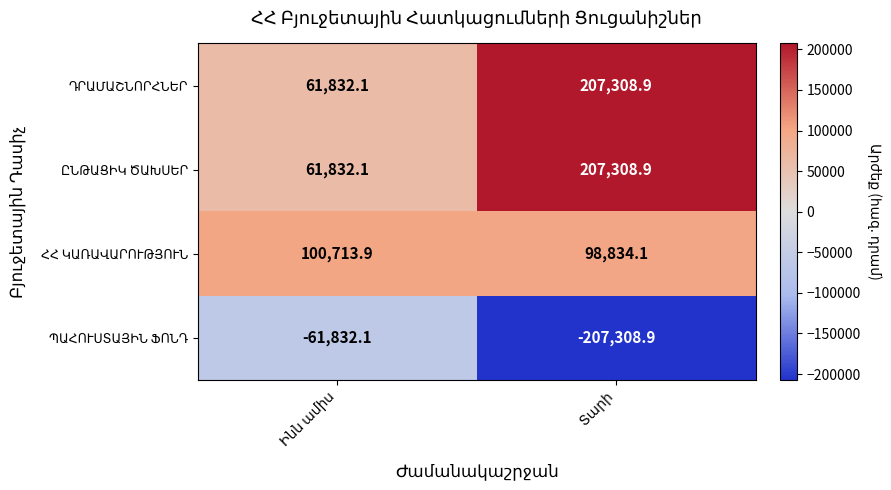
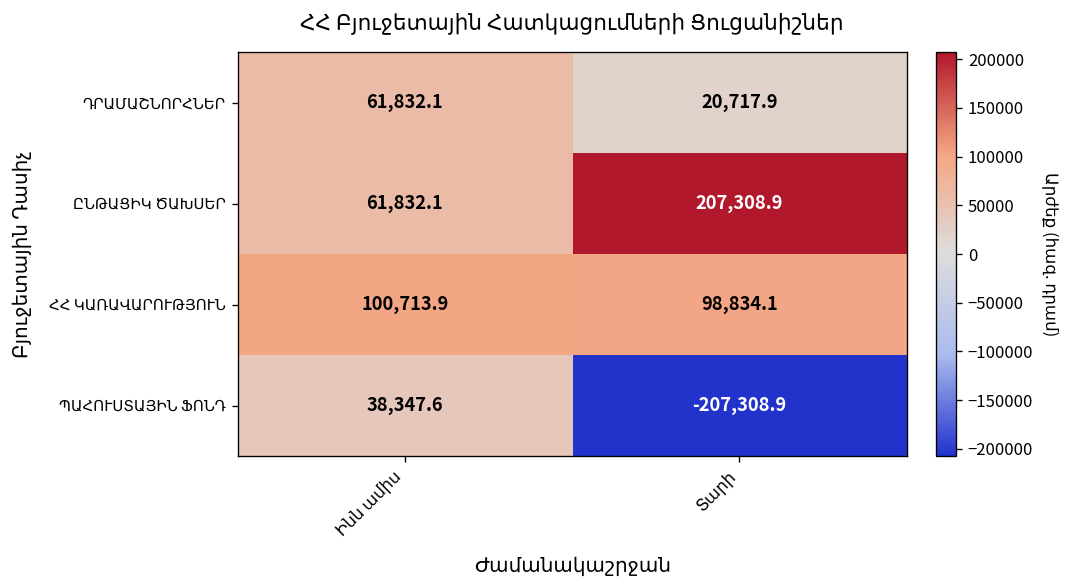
  {
    "ԴՐԱՄԱՇՆՈՐՀՆԵՐ": {
      "Ինն ամիս": "61,832.1",
-     "Տարի": "207,308.9"
+     "Տարի": "20,717.9"
    },
    "ԸՆԹԱՑԻԿ ԾԱԽՍԵՐ": {
      "Ինն ամիս": "61,832.1",
      "Տարի": "207,308.9"
    },
    "ՀՀ ԿԱՌԱՎԱՐՈՒԹՅՈՒՆ": {
      "Ինն ամիս": "100,713.9",
      "Տարի": "98,834.1"
    },
    "ՊԱՀՈՒՍՏԱՅԻՆ ՖՈՆԴ": {
-     "Ինն ամիս": "-61,832.1",
+     "Ինն ամիս": "38,347.6",
      "Տարի": "-207,308.9"
    }
  }
